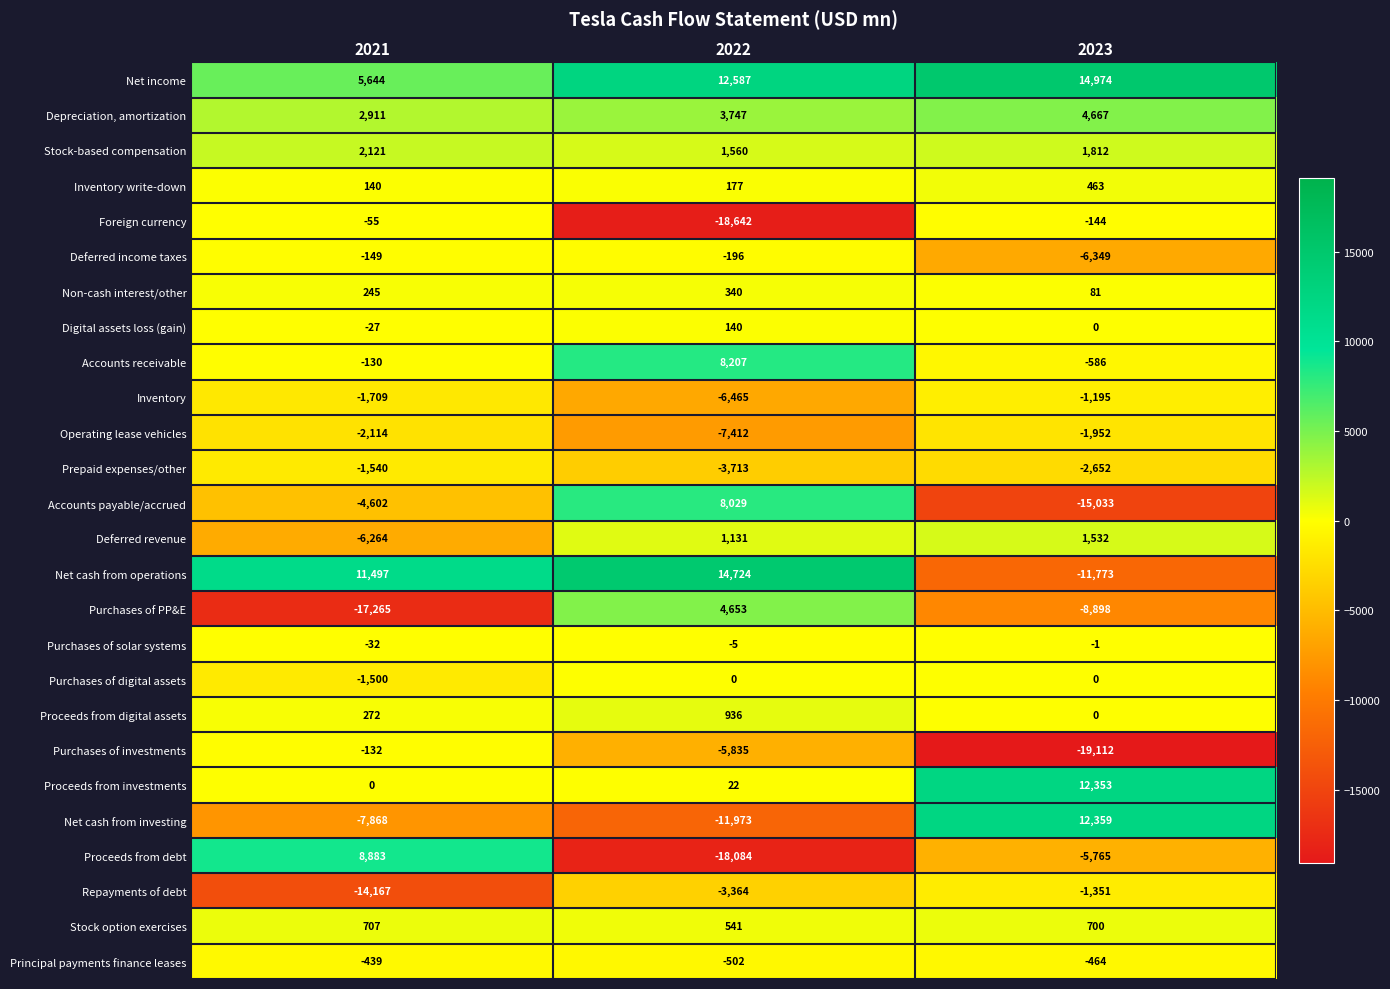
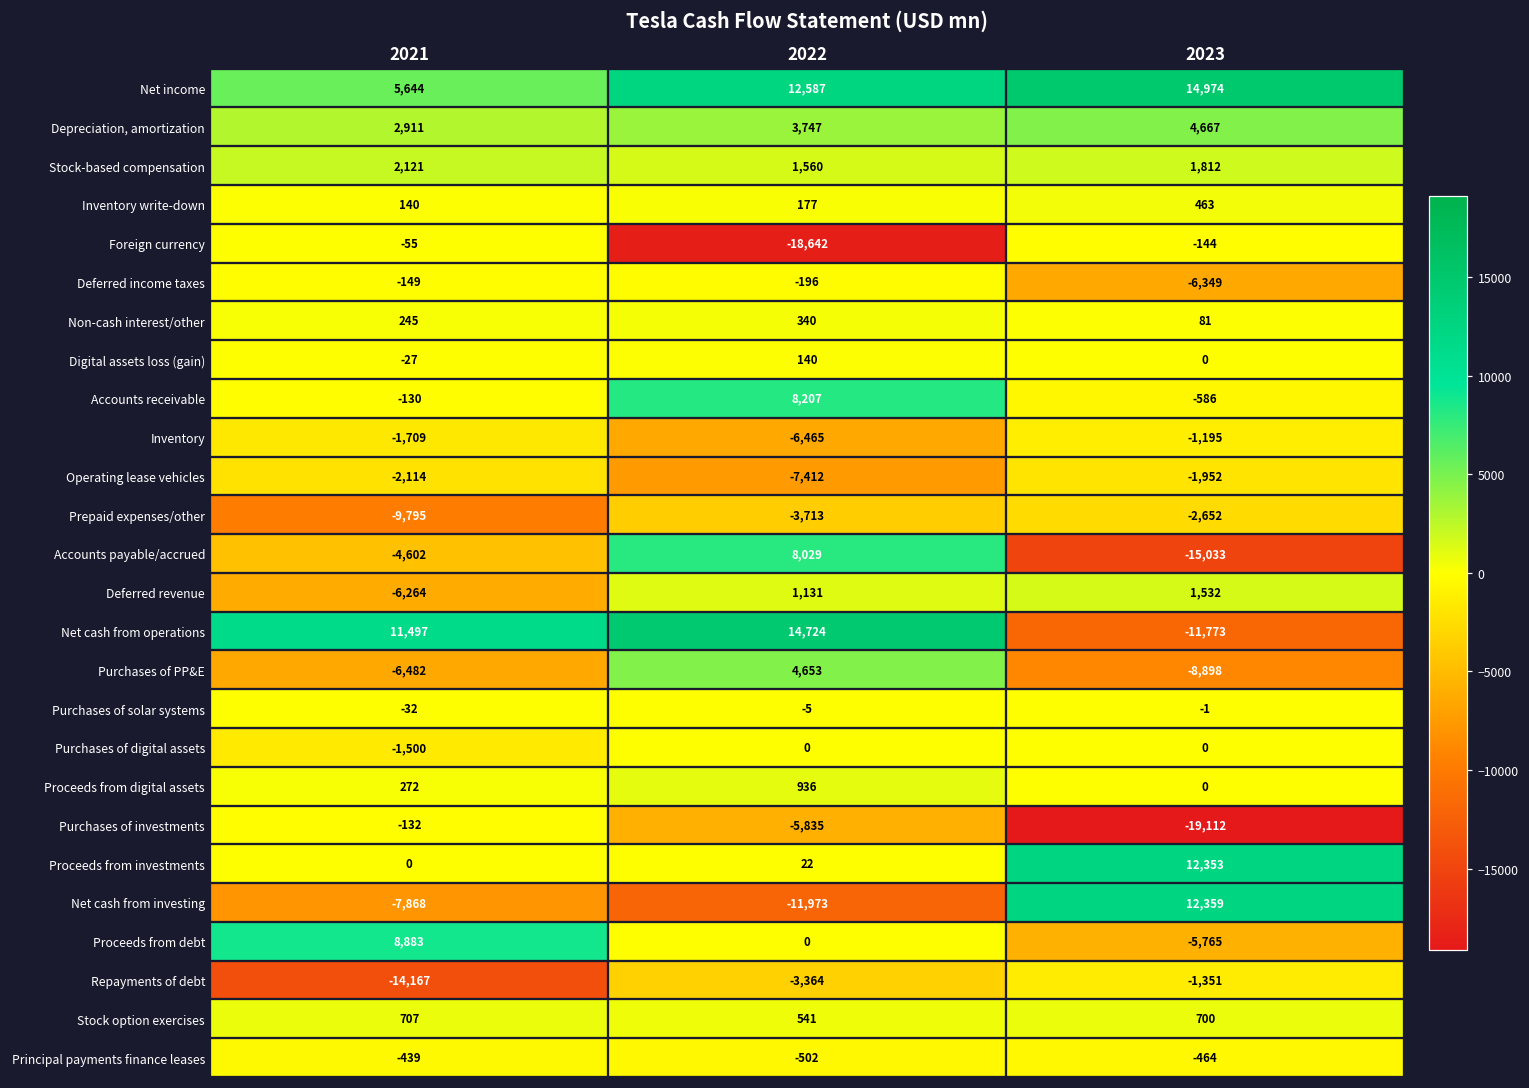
  {
    "Net income": {
      "2021": "5,644",
      "2022": "12,587",
      "2023": "14,974"
    },
    "Depreciation, amortization": {
      "2021": "2,911",
      "2022": "3,747",
      "2023": "4,667"
    },
    "Stock-based compensation": {
      "2021": "2,121",
      "2022": "1,560",
      "2023": "1,812"
    },
    "Inventory write-down": {
      "2021": "140",
      "2022": "177",
      "2023": "463"
    },
    "Foreign currency": {
      "2021": "-55",
      "2022": "-18,642",
      "2023": "-144"
    },
    "Deferred income taxes": {
      "2021": "-149",
      "2022": "-196",
      "2023": "-6,349"
    },
    "Non-cash interest/other": {
      "2021": "245",
      "2022": "340",
      "2023": "81"
    },
    "Digital assets loss (gain)": {
      "2021": "-27",
      "2022": "140",
      "2023": "0"
    },
    "Accounts receivable": {
      "2021": "-130",
      "2022": "8,207",
      "2023": "-586"
    },
    "Inventory": {
      "2021": "-1,709",
      "2022": "-6,465",
      "2023": "-1,195"
    },
    "Operating lease vehicles": {
      "2021": "-2,114",
      "2022": "-7,412",
      "2023": "-1,952"
    },
    "Prepaid expenses/other": {
-     "2021": "-1,540",
+     "2021": "-9,795",
      "2022": "-3,713",
      "2023": "-2,652"
    },
    "Accounts payable/accrued": {
      "2021": "-4,602",
      "2022": "8,029",
      "2023": "-15,033"
    },
    "Deferred revenue": {
      "2021": "-6,264",
      "2022": "1,131",
      "2023": "1,532"
    },
    "Net cash from operations": {
      "2021": "11,497",
      "2022": "14,724",
      "2023": "-11,773"
    },
    "Purchases of PP&E": {
-     "2021": "-17,265",
+     "2021": "-6,482",
      "2022": "4,653",
      "2023": "-8,898"
    },
    "Purchases of solar systems": {
      "2021": "-32",
      "2022": "-5",
      "2023": "-1"
    },
    "Purchases of digital assets": {
      "2021": "-1,500",
      "2022": "0",
      "2023": "0"
    },
    "Proceeds from digital assets": {
      "2021": "272",
      "2022": "936",
      "2023": "0"
    },
    "Purchases of investments": {
      "2021": "-132",
      "2022": "-5,835",
      "2023": "-19,112"
    },
    "Proceeds from investments": {
      "2021": "0",
      "2022": "22",
      "2023": "12,353"
    },
    "Net cash from investing": {
      "2021": "-7,868",
      "2022": "-11,973",
      "2023": "12,359"
    },
    "Proceeds from debt": {
      "2021": "8,883",
-     "2022": "-18,084",
+     "2022": "0",
      "2023": "-5,765"
    },
    "Repayments of debt": {
      "2021": "-14,167",
      "2022": "-3,364",
      "2023": "-1,351"
    },
    "Stock option exercises": {
      "2021": "707",
      "2022": "541",
      "2023": "700"
    },
    "Principal payments finance leases": {
      "2021": "-439",
      "2022": "-502",
      "2023": "-464"
    }
  }
